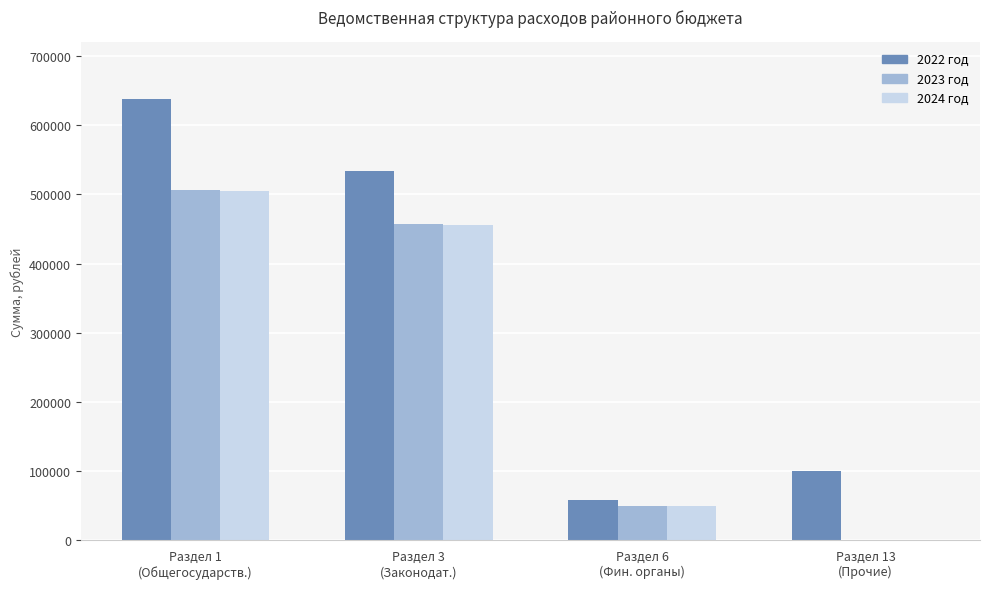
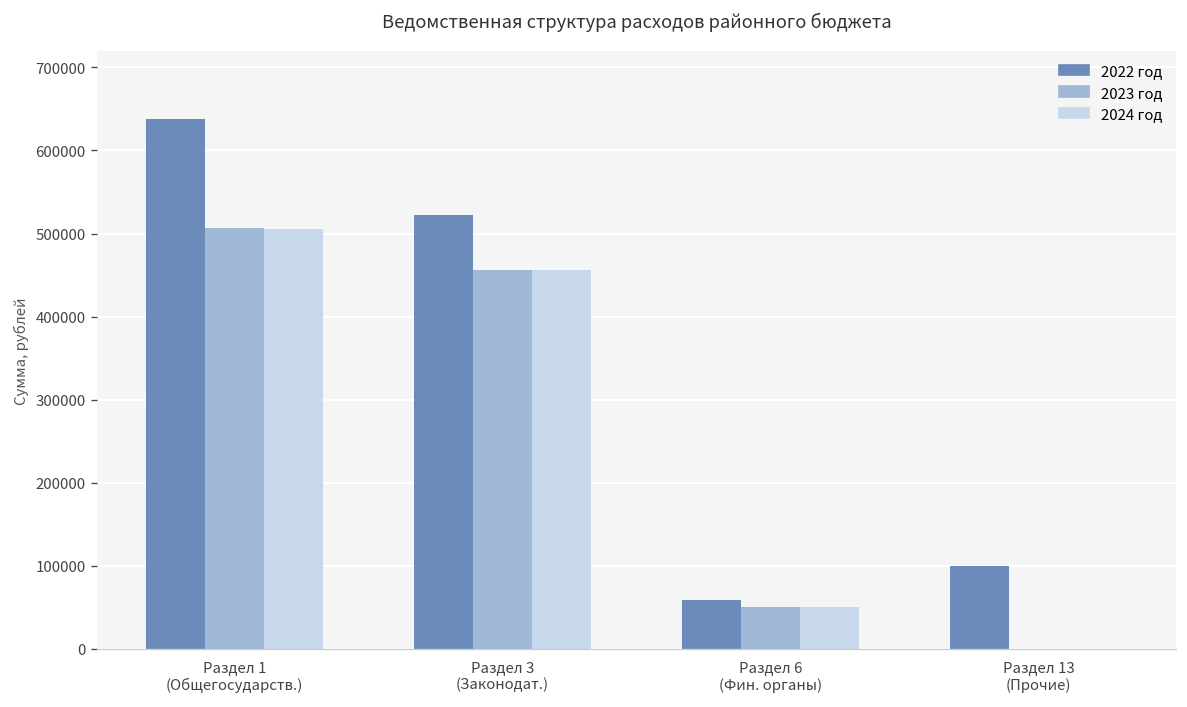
  {
    "2022 год": {
      "Раздел 1 (Общегосударств.)": 640000,
-     "Раздел 3 (Законодат.)": 530000,
+     "Раздел 3 (Законодат.)": 520000,
      "Раздел 6 (Фин. органы)": 60000,
      "Раздел 13 (Прочие)": 100000
    }
  }
